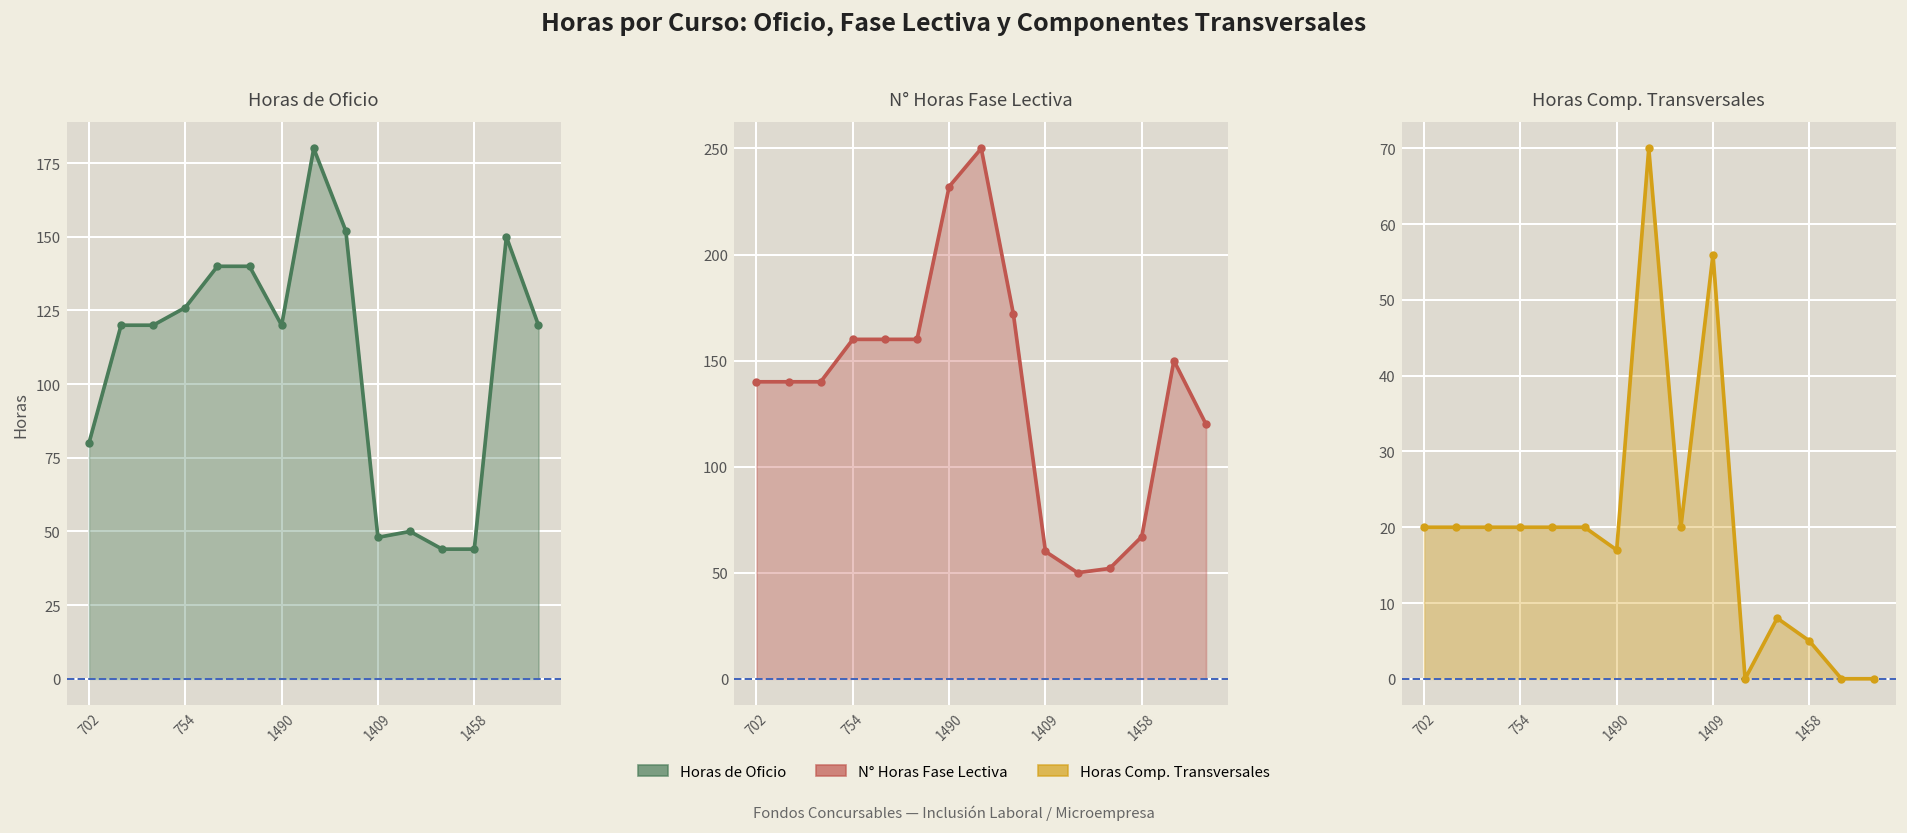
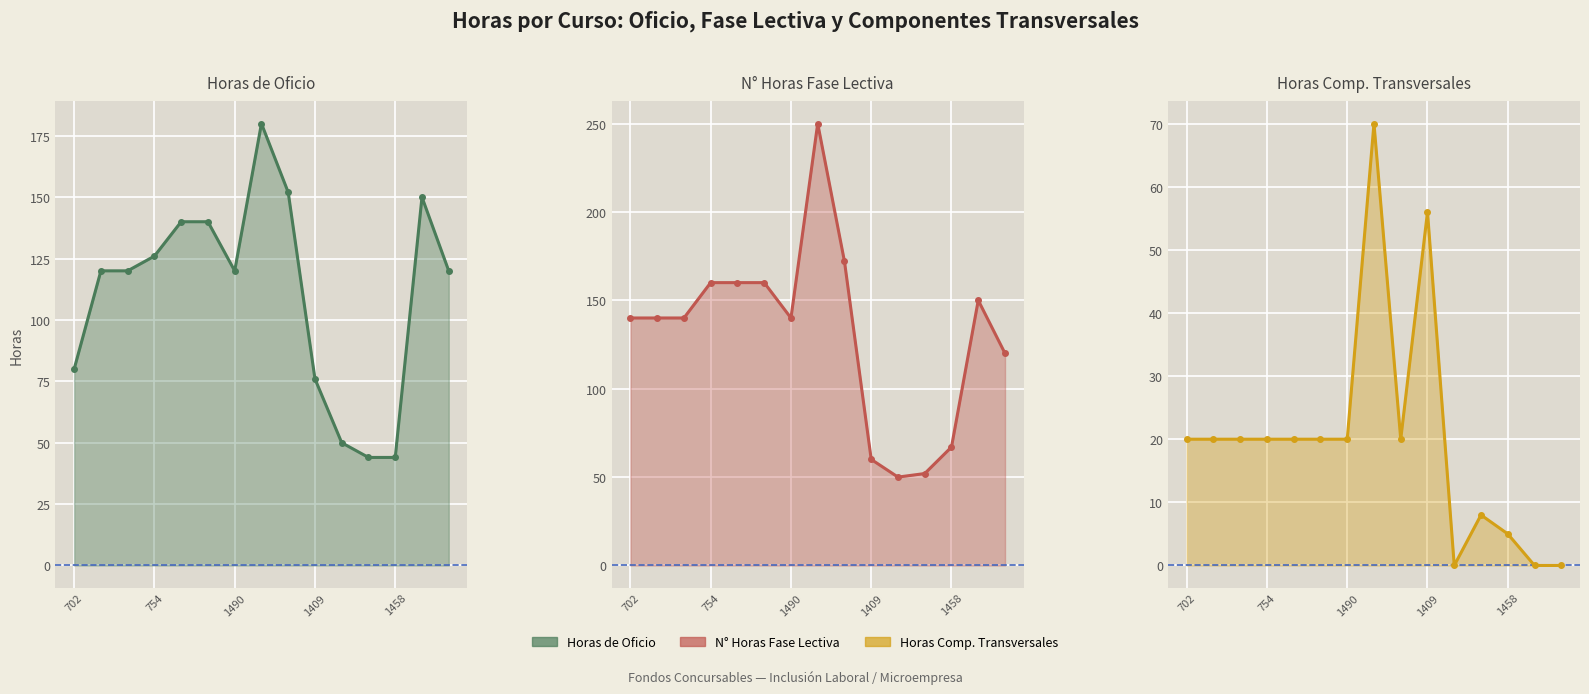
  {
    "Horas de Oficio": {
      "702": 80,
      "754": 126,
      "1490": 120,
-     "1409": 48,
+     "1409": 76,
      "1458": 44
    },
    "N° Horas Fase Lectiva": {
      "702": 140,
      "754": 160,
-     "1490": 232,
+     "1490": 140,
      "1409": 60,
      "1458": 67
    },
    "Horas Comp. Transversales": {
      "702": 20,
      "754": 20,
-     "1490": 17,
+     "1490": 20,
      "1409": 56,
      "1458": 5
    }
  }
